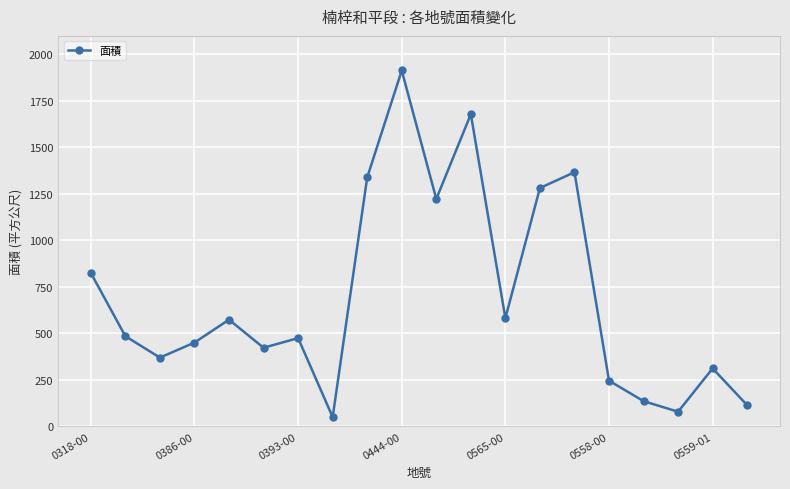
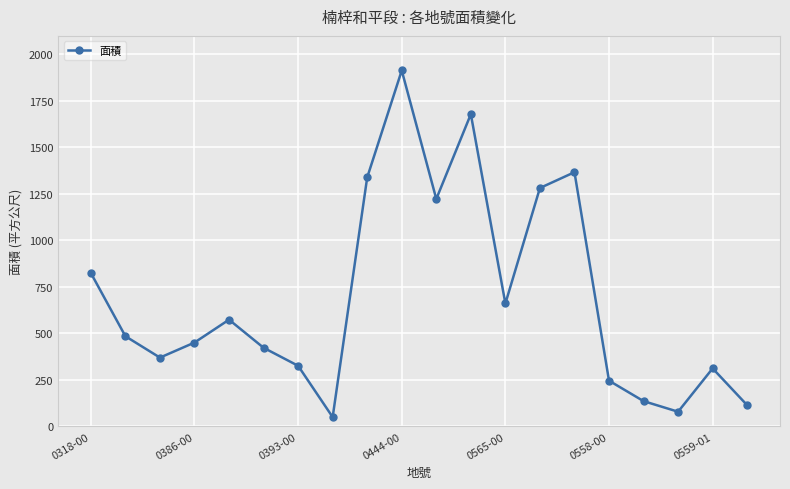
  {
    "0318-00": 830,
    "0386-00": 450,
-   "0393-00": 480,
+   "0393-00": 330,
    "0444-00": 1910,
-   "0565-00": 580,
+   "0565-00": 660,
    "0558-00": 250,
    "0559-01": 310
  }
